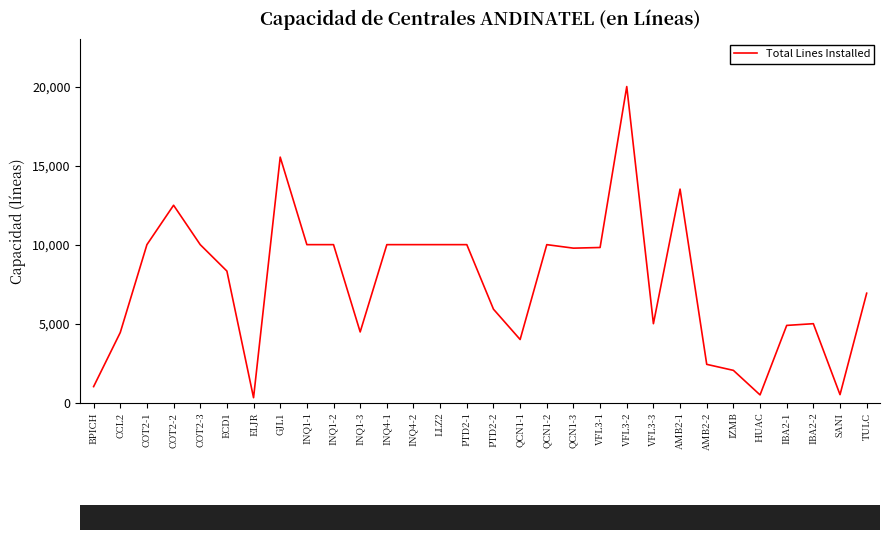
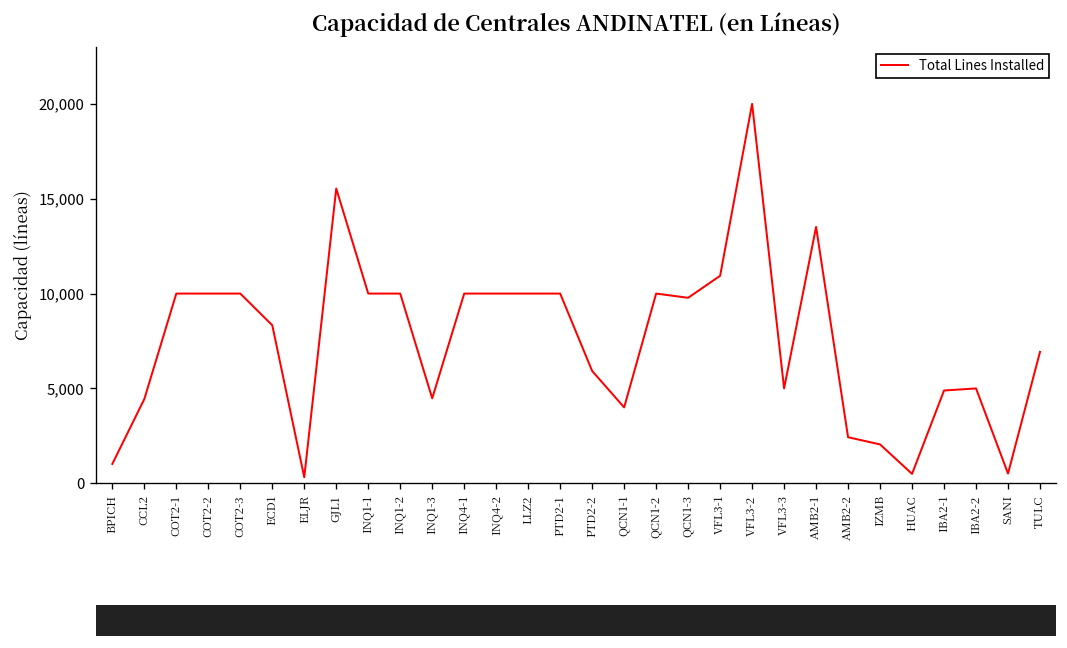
  {
    "BPICH": "1,000",
    "CCL2": "4,400",
    "COT2-1": "10,000",
-   "COT2-2": "12,500",
+   "COT2-2": "10,000",
    "COT2-3": "10,000",
    "ECD1": "8,300",
    "ELJR": "300",
    "GJL1": "15,500",
    "INQ1-1": "10,000",
    "INQ1-2": "10,000",
    "INQ1-3": "4,500",
    "INQ4-1": "10,000",
    "INQ4-2": "10,000",
    "LLZ2": "10,000",
    "PTD2-1": "10,000",
    "PTD2-2": "5,900",
    "QCN1-1": "4,000",
    "QCN1-2": "10,000",
    "QCN1-3": "9,800",
-   "VFL3-1": "9,800",
+   "VFL3-1": "10,900",
    "VFL3-2": "20,000",
    "VFL3-3": "5,000",
    "AMB2-1": "13,500",
    "AMB2-2": "2,400",
    "IZMB": "2,000",
    "HUAC": "500",
    "IBA2-1": "4,900",
    "IBA2-2": "5,000",
    "SANI": "500",
    "TULC": "6,900"
  }
